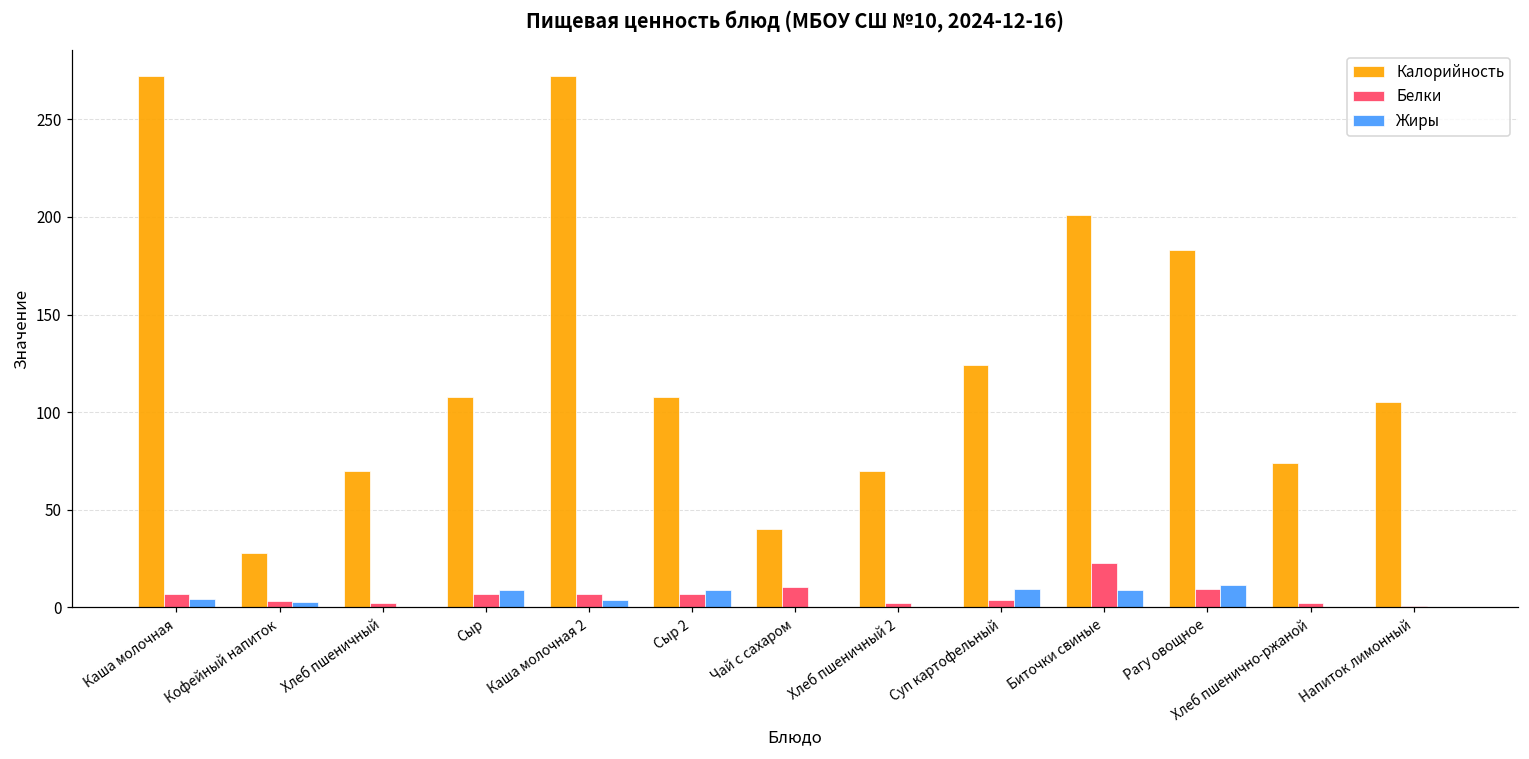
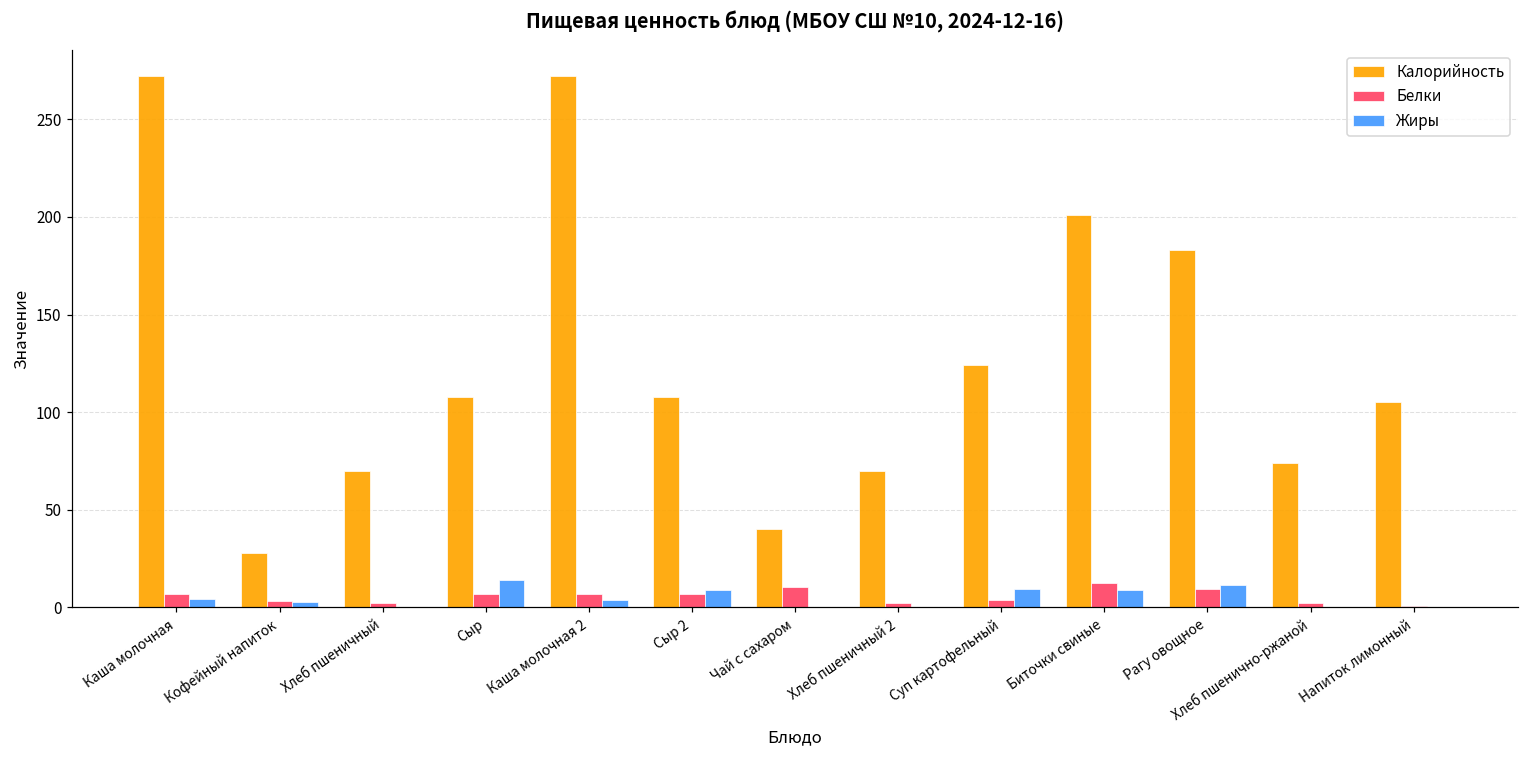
  {
    "Калорийность": {
      "Каша молочная": 272,
      "Кофейный напиток": 28,
      "Хлеб пшеничный": 70,
      "Сыр": 108,
      "Каша молочная 2": 272,
      "Сыр 2": 108,
      "Чай с сахаром": 40,
      "Хлеб пшеничный 2": 70,
      "Суп картофельный": 124,
      "Биточки свиные": 201,
      "Рагу овощное": 183,
      "Хлеб пшенично-ржаной": 74,
      "Напиток лимонный": 105
    },
    "Белки": {
      "Каша молочная": 7,
      "Кофейный напиток": 3,
      "Хлеб пшеничный": 2,
      "Сыр": 7,
      "Каша молочная 2": 7,
      "Сыр 2": 7,
      "Чай с сахаром": 11,
      "Хлеб пшеничный 2": 2,
      "Суп картофельный": 4,
-     "Биточки свиные": 23,
+     "Биточки свиные": 12,
      "Рагу овощное": 10,
      "Хлеб пшенично-ржаной": 2
    },
    "Жиры": {
      "Каша молочная": 4,
      "Кофейный напиток": 3,
      "Хлеб пшеничный": 0,
-     "Сыр": 9,
+     "Сыр": 14,
      "Каша молочная 2": 4,
      "Сыр 2": 9,
      "Хлеб пшеничный 2": 0,
      "Суп картофельный": 9,
      "Биточки свиные": 9,
      "Рагу овощное": 11,
      "Хлеб пшенично-ржаной": 0,
      "Напиток лимонный": 0
    }
  }
